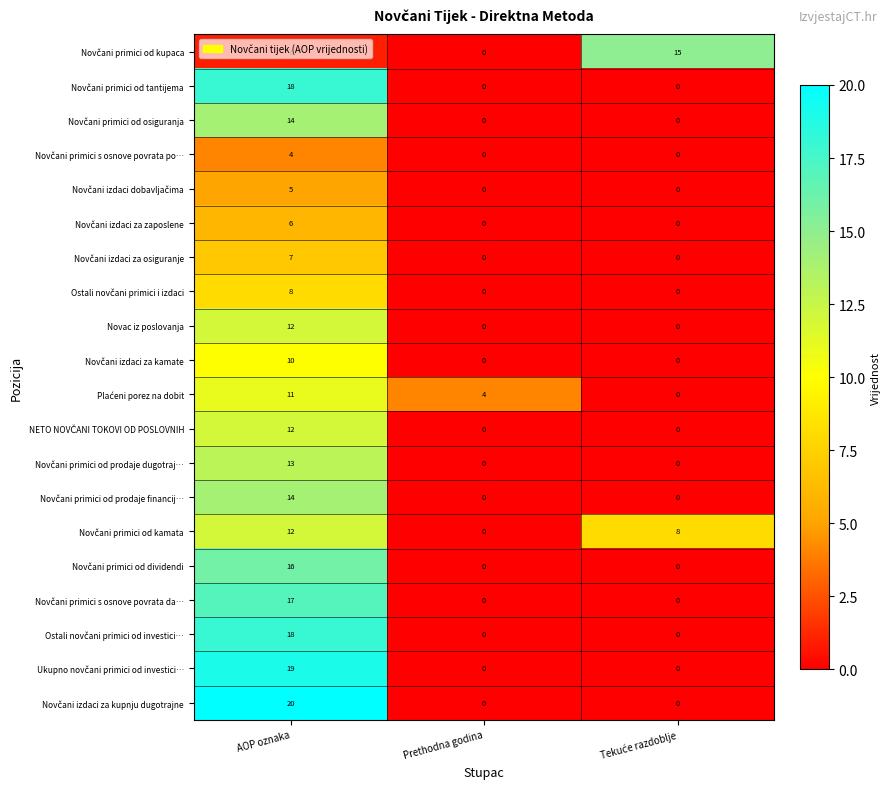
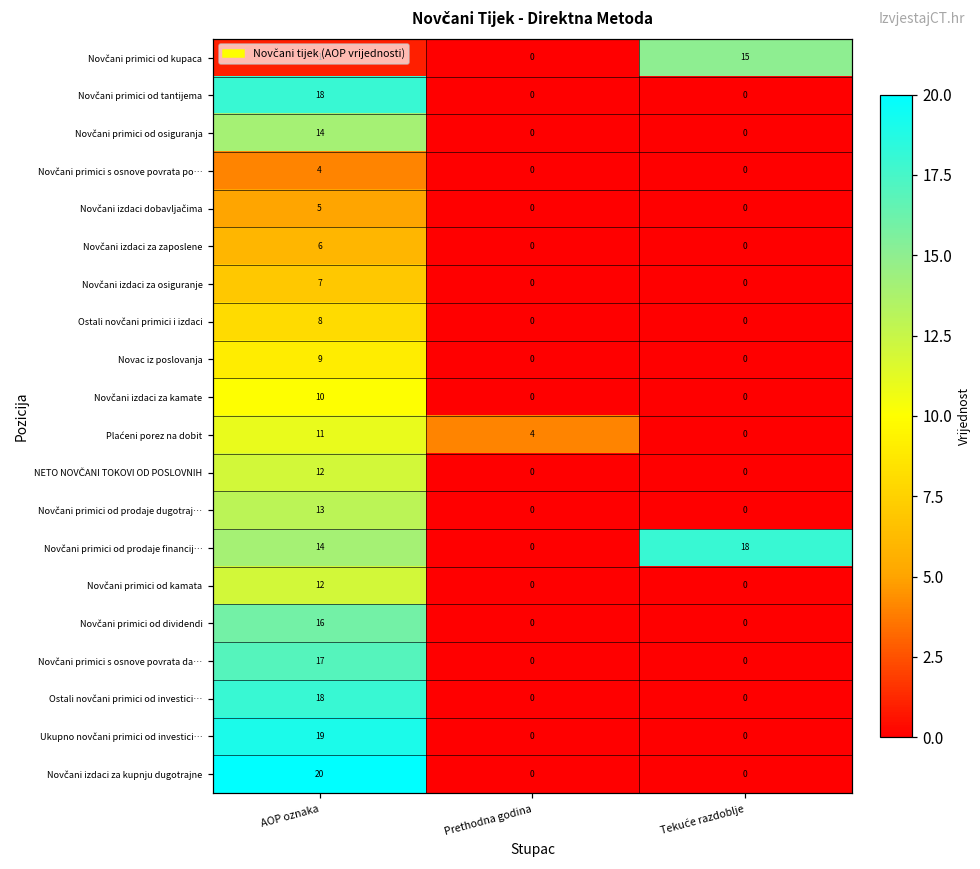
  {
    "Novčani primici od kupaca": {
      "Prethodna godina": 0,
      "Tekuće razdoblje": 15
    },
    "Novčani primici od tantijema": {
      "AOP oznaka": 18,
      "Prethodna godina": 0,
      "Tekuće razdoblje": 0
    },
    "Novčani primici od osiguranja": {
      "AOP oznaka": 14,
      "Prethodna godina": 0,
      "Tekuće razdoblje": 0
    },
    "Novčani primici s osnove povrata po…": {
      "AOP oznaka": 4,
      "Prethodna godina": 0,
      "Tekuće razdoblje": 0
    },
    "Novčani izdaci dobavljačima": {
      "AOP oznaka": 5,
      "Prethodna godina": 0,
      "Tekuće razdoblje": 0
    },
    "Novčani izdaci za zaposlene": {
      "AOP oznaka": 6,
      "Prethodna godina": 0,
      "Tekuće razdoblje": 0
    },
    "Novčani izdaci za osiguranje": {
      "AOP oznaka": 7,
      "Prethodna godina": 0,
      "Tekuće razdoblje": 0
    },
    "Ostali novčani primici i izdaci": {
      "AOP oznaka": 8,
      "Prethodna godina": 0,
      "Tekuće razdoblje": 0
    },
    "Novac iz poslovanja": {
-     "AOP oznaka": 12,
+     "AOP oznaka": 9,
      "Prethodna godina": 0,
      "Tekuće razdoblje": 0
    },
    "Novčani izdaci za kamate": {
      "AOP oznaka": 10,
      "Prethodna godina": 0,
      "Tekuće razdoblje": 0
    },
    "Plaćeni porez na dobit": {
      "AOP oznaka": 11,
      "Prethodna godina": 4,
      "Tekuće razdoblje": 0
    },
    "NETO NOVČANI TOKOVI OD POSLOVNIH": {
      "AOP oznaka": 12,
      "Prethodna godina": 0,
      "Tekuće razdoblje": 0
    },
    "Novčani primici od prodaje dugotraj…": {
      "AOP oznaka": 13,
      "Prethodna godina": 0,
      "Tekuće razdoblje": 0
    },
    "Novčani primici od prodaje financij…": {
      "AOP oznaka": 14,
      "Prethodna godina": 0,
-     "Tekuće razdoblje": 0
+     "Tekuće razdoblje": 18
    },
    "Novčani primici od kamata": {
      "AOP oznaka": 12,
      "Prethodna godina": 0,
-     "Tekuće razdoblje": 8
+     "Tekuće razdoblje": 0
    },
    "Novčani primici od dividendi": {
      "AOP oznaka": 16,
      "Prethodna godina": 0,
      "Tekuće razdoblje": 0
    },
    "Novčani primici s osnove povrata da…": {
      "AOP oznaka": 17,
      "Prethodna godina": 0,
      "Tekuće razdoblje": 0
    },
    "Ostali novčani primici od investici…": {
      "AOP oznaka": 18,
      "Prethodna godina": 0,
      "Tekuće razdoblje": 0
    },
    "Ukupno novčani primici od investici…": {
      "AOP oznaka": 19,
      "Prethodna godina": 0,
      "Tekuće razdoblje": 0
    },
    "Novčani izdaci za kupnju dugotrajne": {
      "AOP oznaka": 20,
      "Prethodna godina": 0,
      "Tekuće razdoblje": 0
    }
  }
